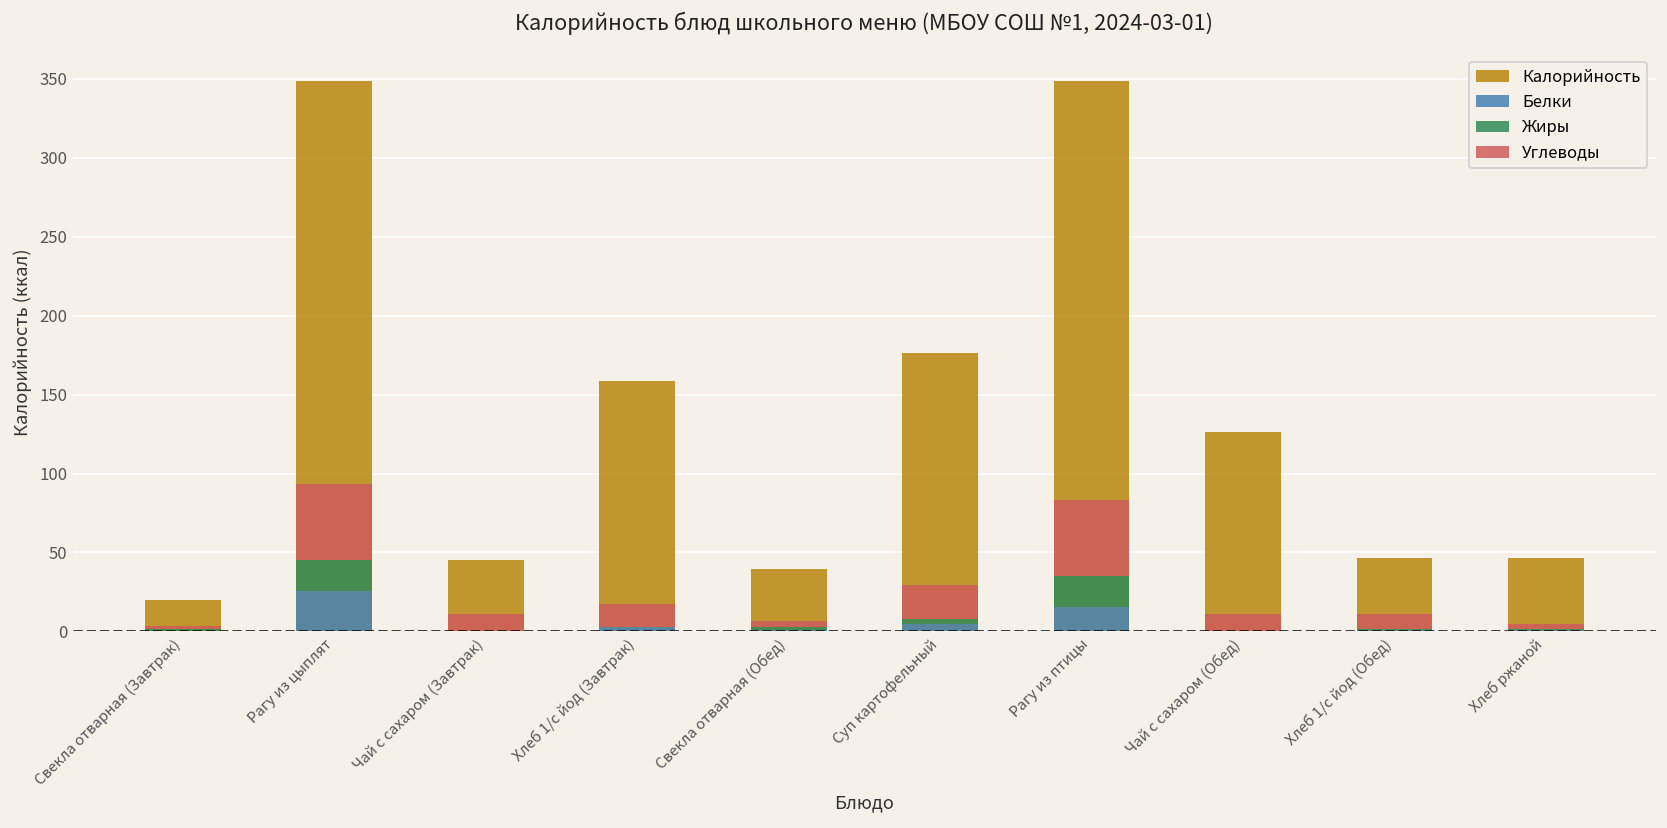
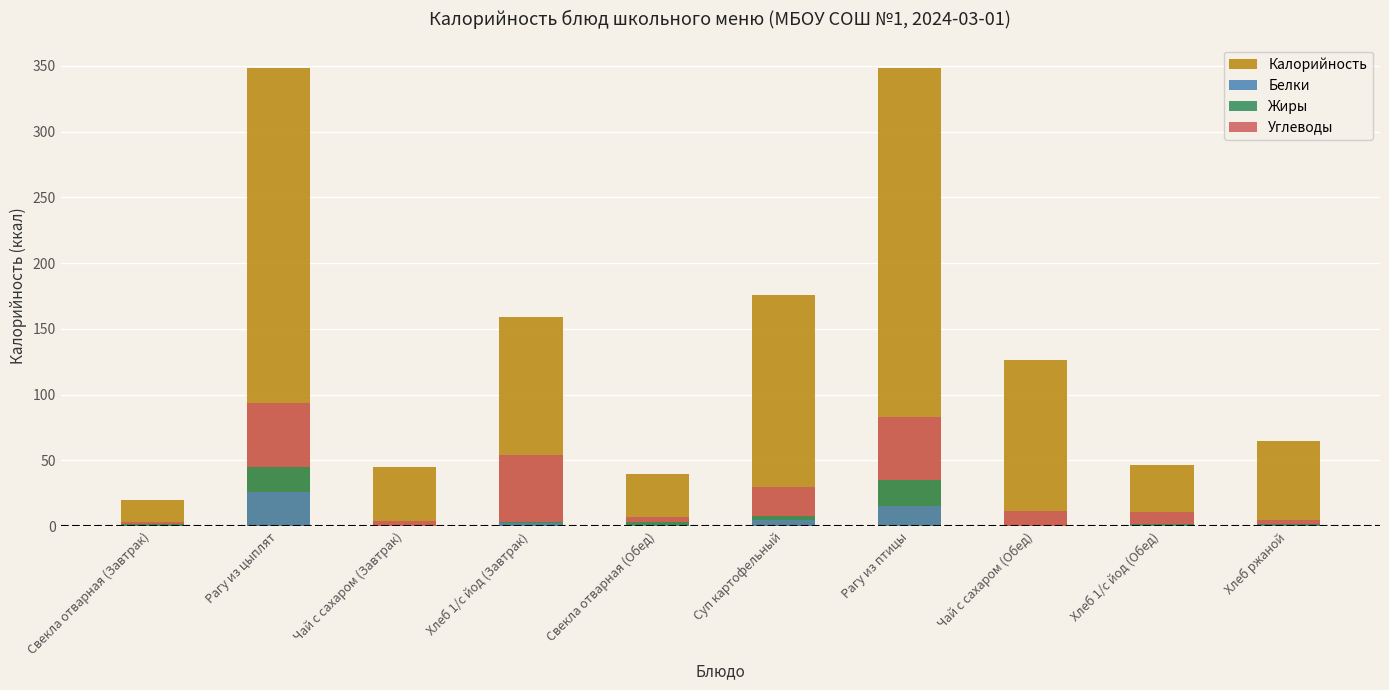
  {
    "Калорийность": {
      "Свекла отварная (Завтрак)": 20,
      "Рагу из цыплят": 349,
      "Чай с сахаром (Завтрак)": 45,
      "Хлеб 1/с йод (Завтрак)": 159,
      "Свекла отварная (Обед)": 40,
      "Суп картофельный": 176,
      "Рагу из птицы": 349,
      "Чай с сахаром (Обед)": 126,
      "Хлеб 1/с йод (Обед)": 46,
-     "Хлеб ржаной": 46
+     "Хлеб ржаной": 65
    },
    "Белки": {
      "Чай с сахаром (Завтрак)": 0,
      "Чай с сахаром (Обед)": 0
    },
    "Жиры": {
      "Чай с сахаром (Завтрак)": 0,
      "Чай с сахаром (Обед)": 0
    },
    "Углеводы": {
-     "Чай с сахаром (Завтрак)": 11,
-     "Хлеб 1/с йод (Завтрак)": 14
+     "Чай с сахаром (Завтрак)": 4,
+     "Хлеб 1/с йод (Завтрак)": 51
    }
  }
